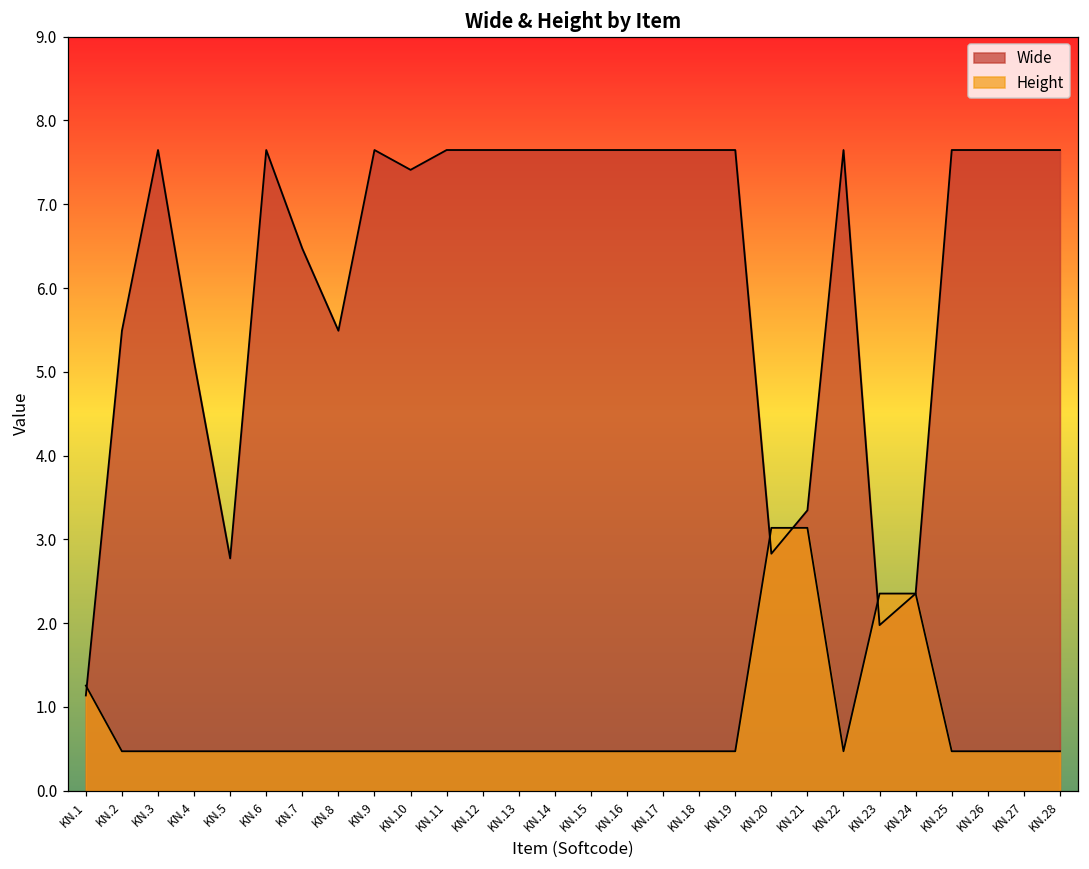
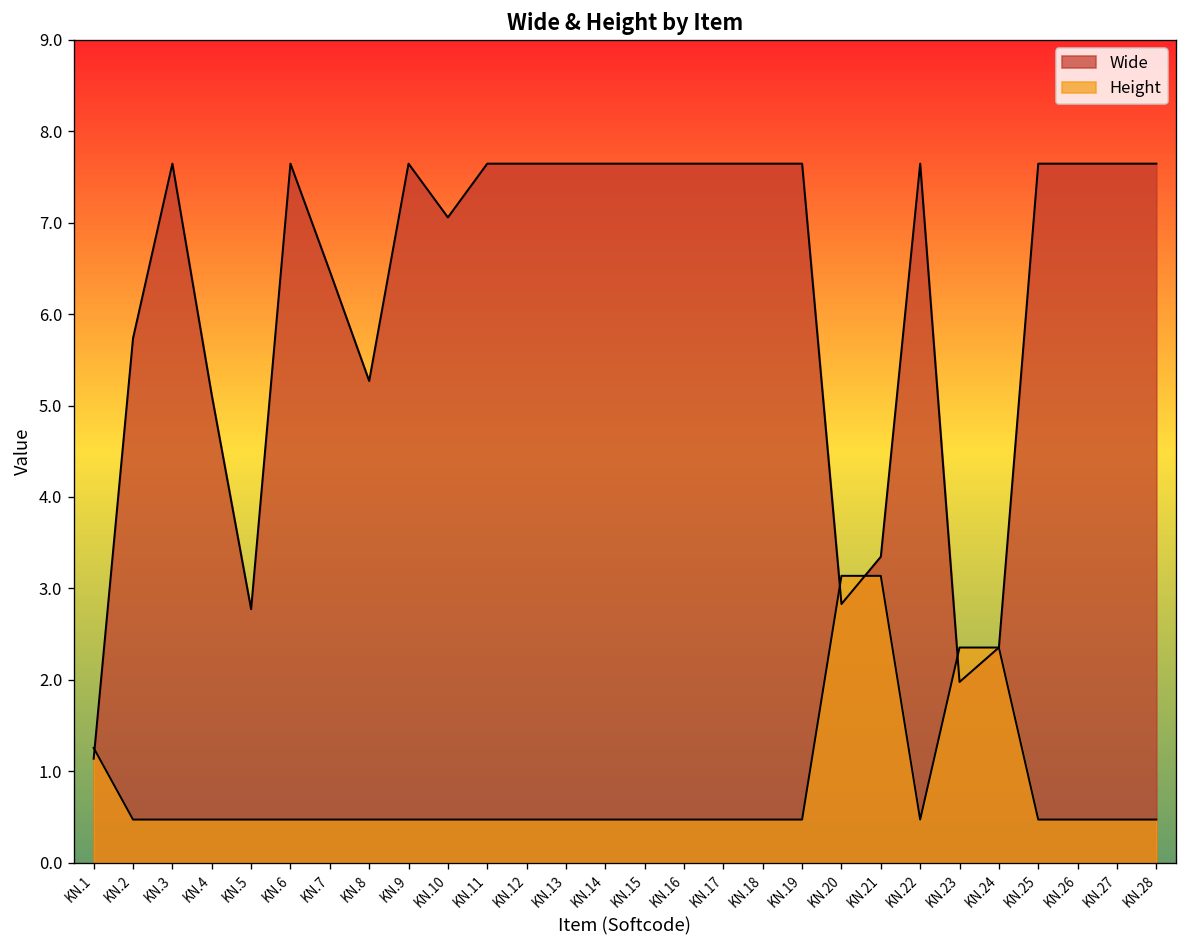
  {
    "Wide": {
      "KN.1": 1.1,
-     "KN.2": 5.5,
+     "KN.2": 5.7,
      "KN.3": 7.6,
      "KN.4": 5.1,
      "KN.5": 2.8,
      "KN.6": 7.6,
      "KN.7": 6.5,
-     "KN.8": 5.5,
+     "KN.8": 5.3,
      "KN.9": 7.6,
-     "KN.10": 7.4,
+     "KN.10": 7.1,
      "KN.11": 7.6,
      "KN.12": 7.6,
      "KN.13": 7.6,
      "KN.14": 7.6,
      "KN.15": 7.6,
      "KN.16": 7.6,
      "KN.17": 7.6,
      "KN.18": 7.6,
      "KN.19": 7.6,
      "KN.20": 2.8,
      "KN.21": 3.3,
      "KN.22": 7.6,
      "KN.23": 2.0,
      "KN.25": 7.6,
      "KN.26": 7.6,
      "KN.27": 7.6,
      "KN.28": 7.6
    },
    "Height": {
      "KN.1": 1.3,
      "KN.2": 0.5,
      "KN.3": 0.5,
      "KN.4": 0.5,
      "KN.5": 0.5,
      "KN.6": 0.5,
      "KN.7": 0.5,
      "KN.8": 0.5,
      "KN.9": 0.5,
      "KN.10": 0.5,
      "KN.11": 0.5,
      "KN.12": 0.5,
      "KN.13": 0.5,
      "KN.14": 0.5,
      "KN.15": 0.5,
      "KN.16": 0.5,
      "KN.17": 0.5,
      "KN.18": 0.5,
      "KN.19": 0.5,
      "KN.20": 3.1,
      "KN.21": 3.1,
      "KN.22": 0.5,
      "KN.23": 2.4,
      "KN.25": 0.5,
      "KN.26": 0.5,
      "KN.27": 0.5,
      "KN.28": 0.5
    }
  }
